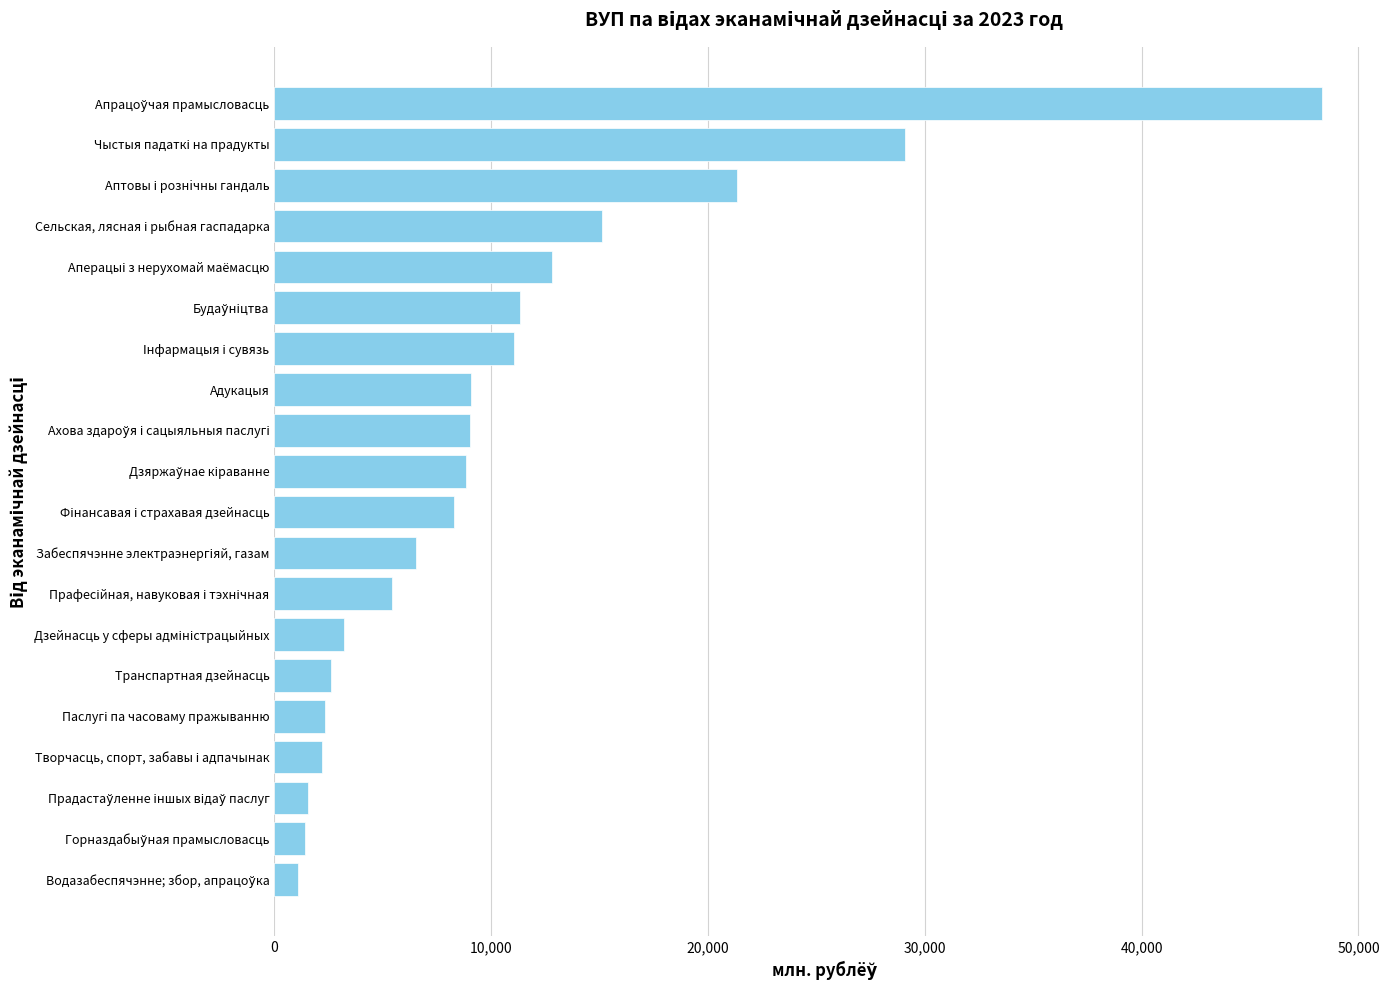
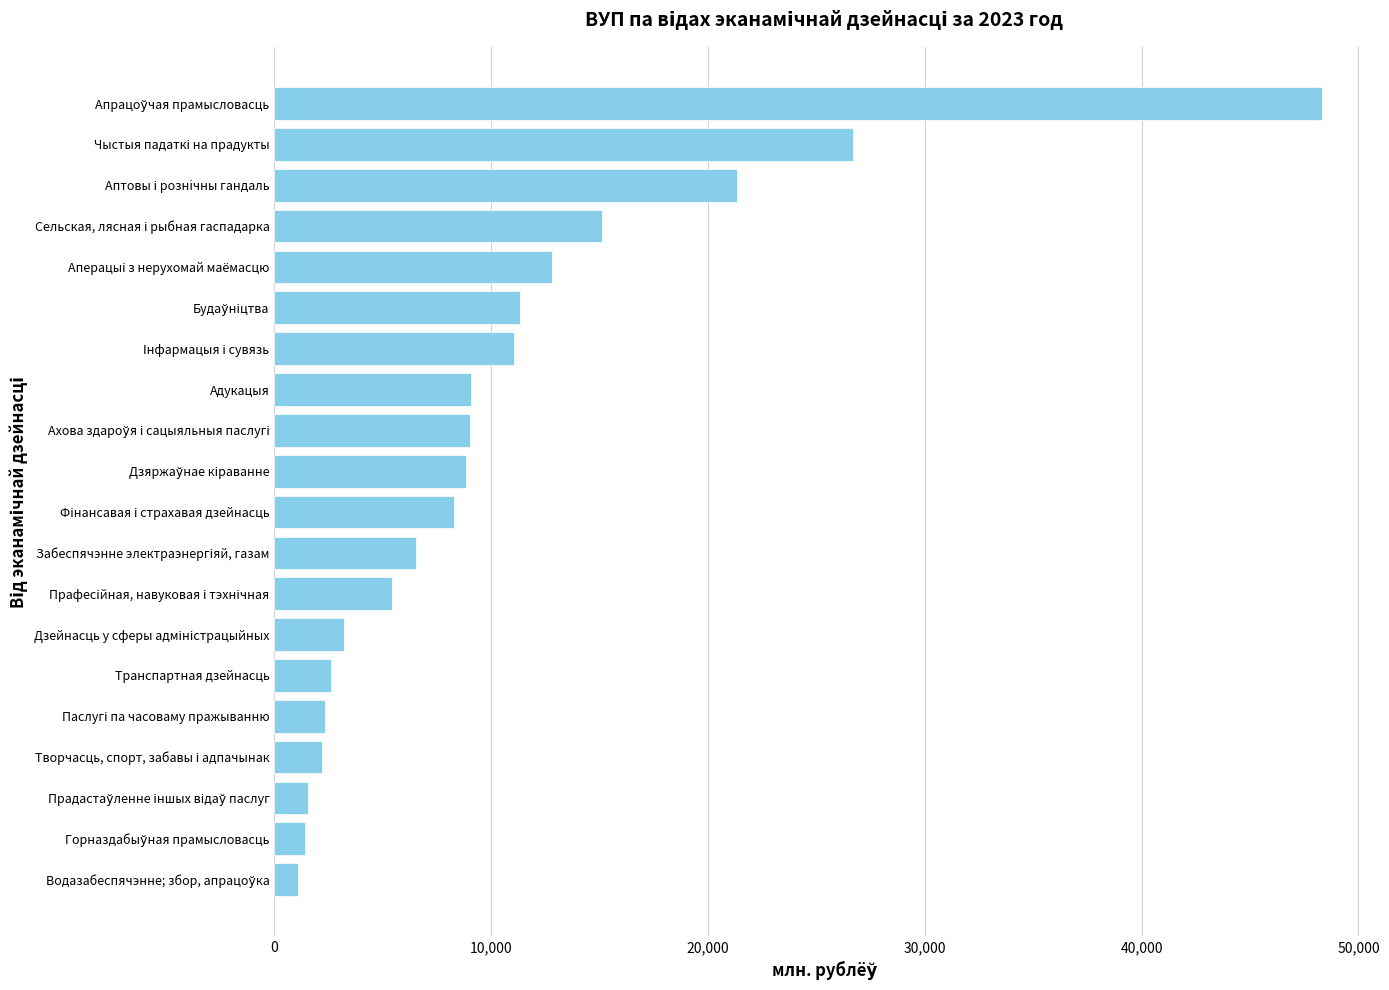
  {
    "Апрацоўчая прамысловасць": "48,300",
-   "Чыстыя падаткі на прадукты": "29,100",
+   "Чыстыя падаткі на прадукты": "26,700",
    "Аптовы і рознiчны гандаль": "21,300",
    "Сельская, лясная і рыбная гаспадарка": "15,100",
    "Аперацыі з нерухомай маёмасцю": "12,800",
    "Будаўніцтва": "11,300",
    "Інфармацыя і сувязь": "11,000",
    "Адукацыя": "9,100",
    "Ахова здароўя і сацыяльныя паслугі": "9,000",
    "Дзяржаўнае кіраванне": "8,800",
    "Фінансавая і страхавая дзейнасць": "8,300",
    "Забеспячэнне электраэнергіяй, газам": "6,500",
    "Прафесійная, навуковая і тэхнічная": "5,400",
    "Дзейнасць у сферы адміністрацыйных": "3,200",
    "Транспартная дзейнасць": "2,600",
    "Паслугі па часоваму пражыванню": "2,300",
    "Творчасць, спорт, забавы і адпачынак": "2,200",
    "Прадастаўленне іншых відаў паслуг": "1,500",
    "Горназдабыўная прамысловасць": "1,400",
    "Водазабеспячэнне; збор, апрацоўка": "1,100"
  }
